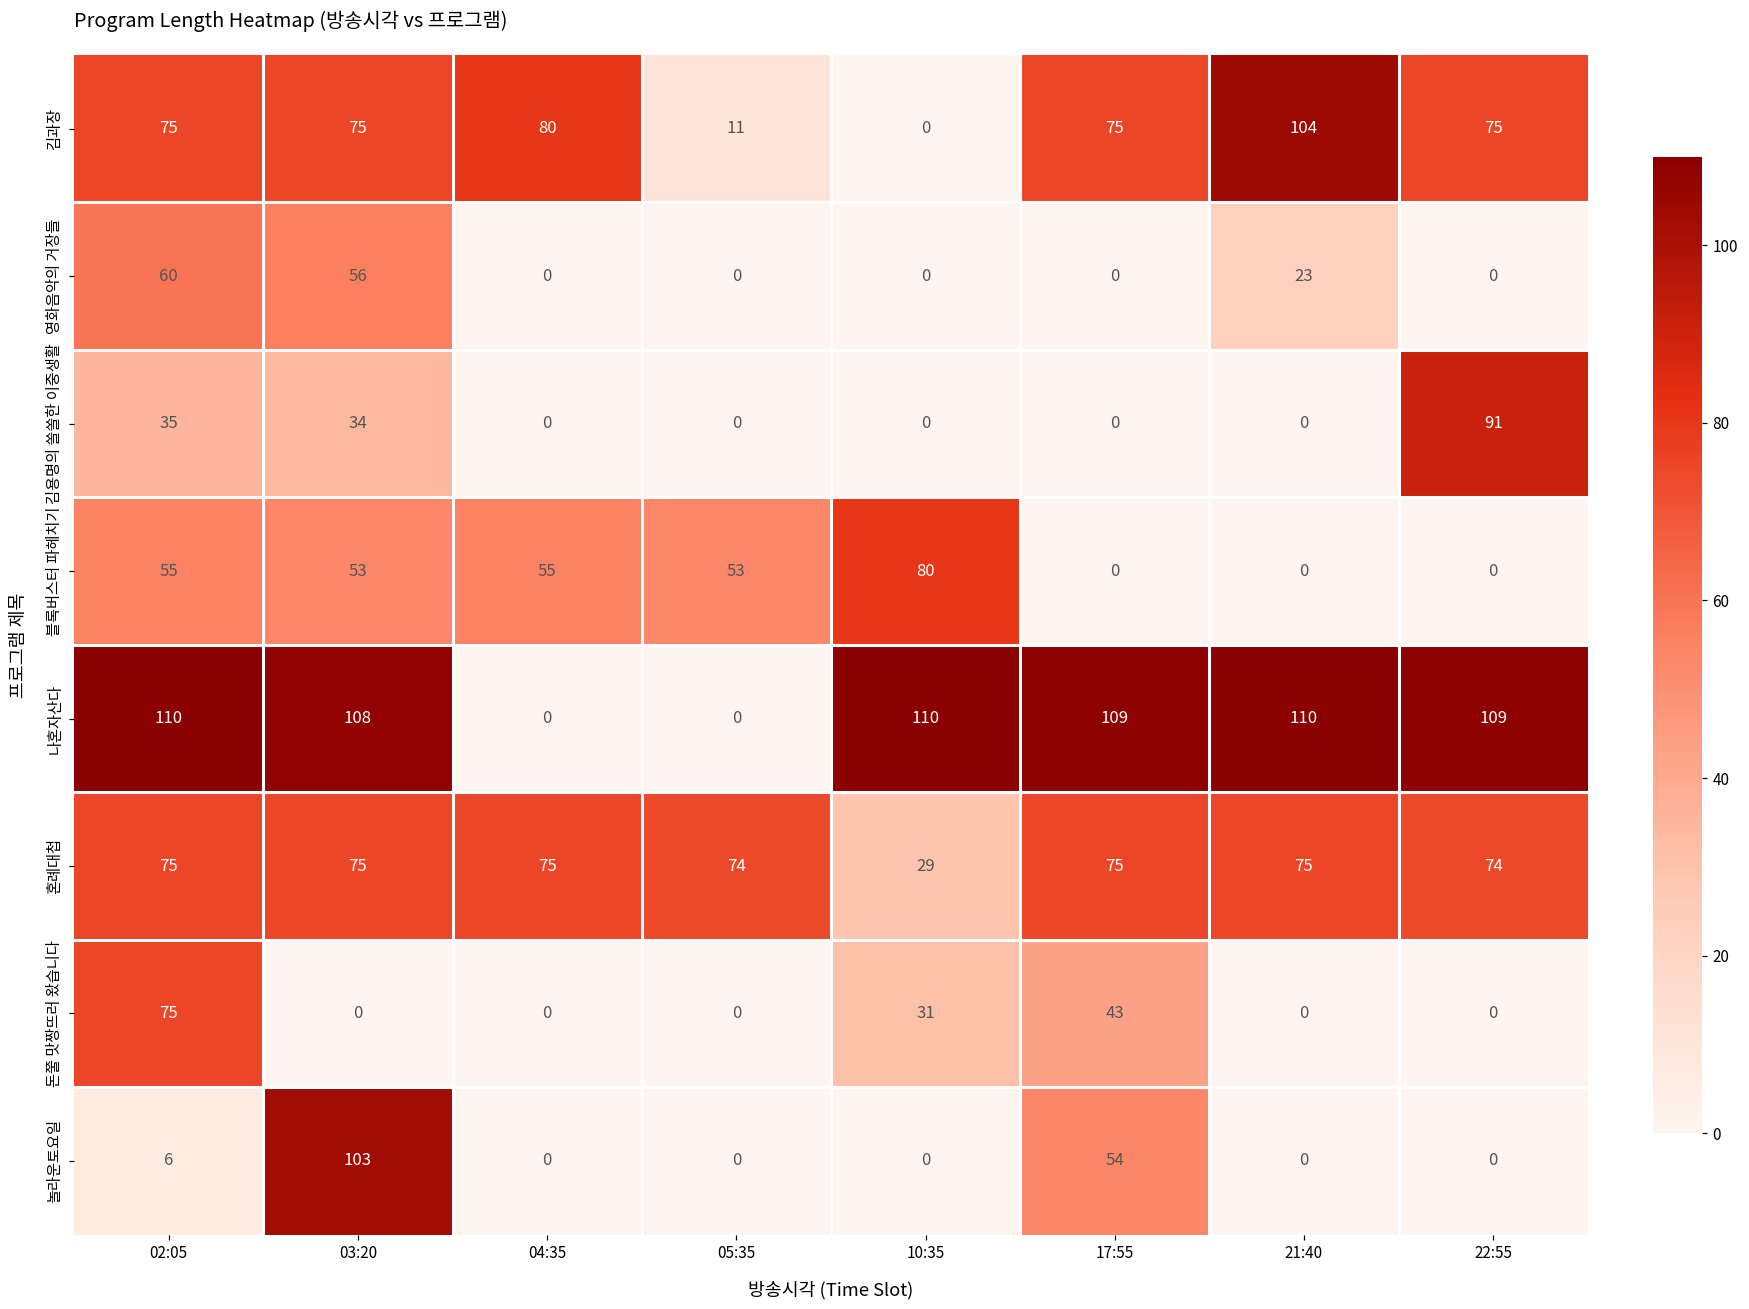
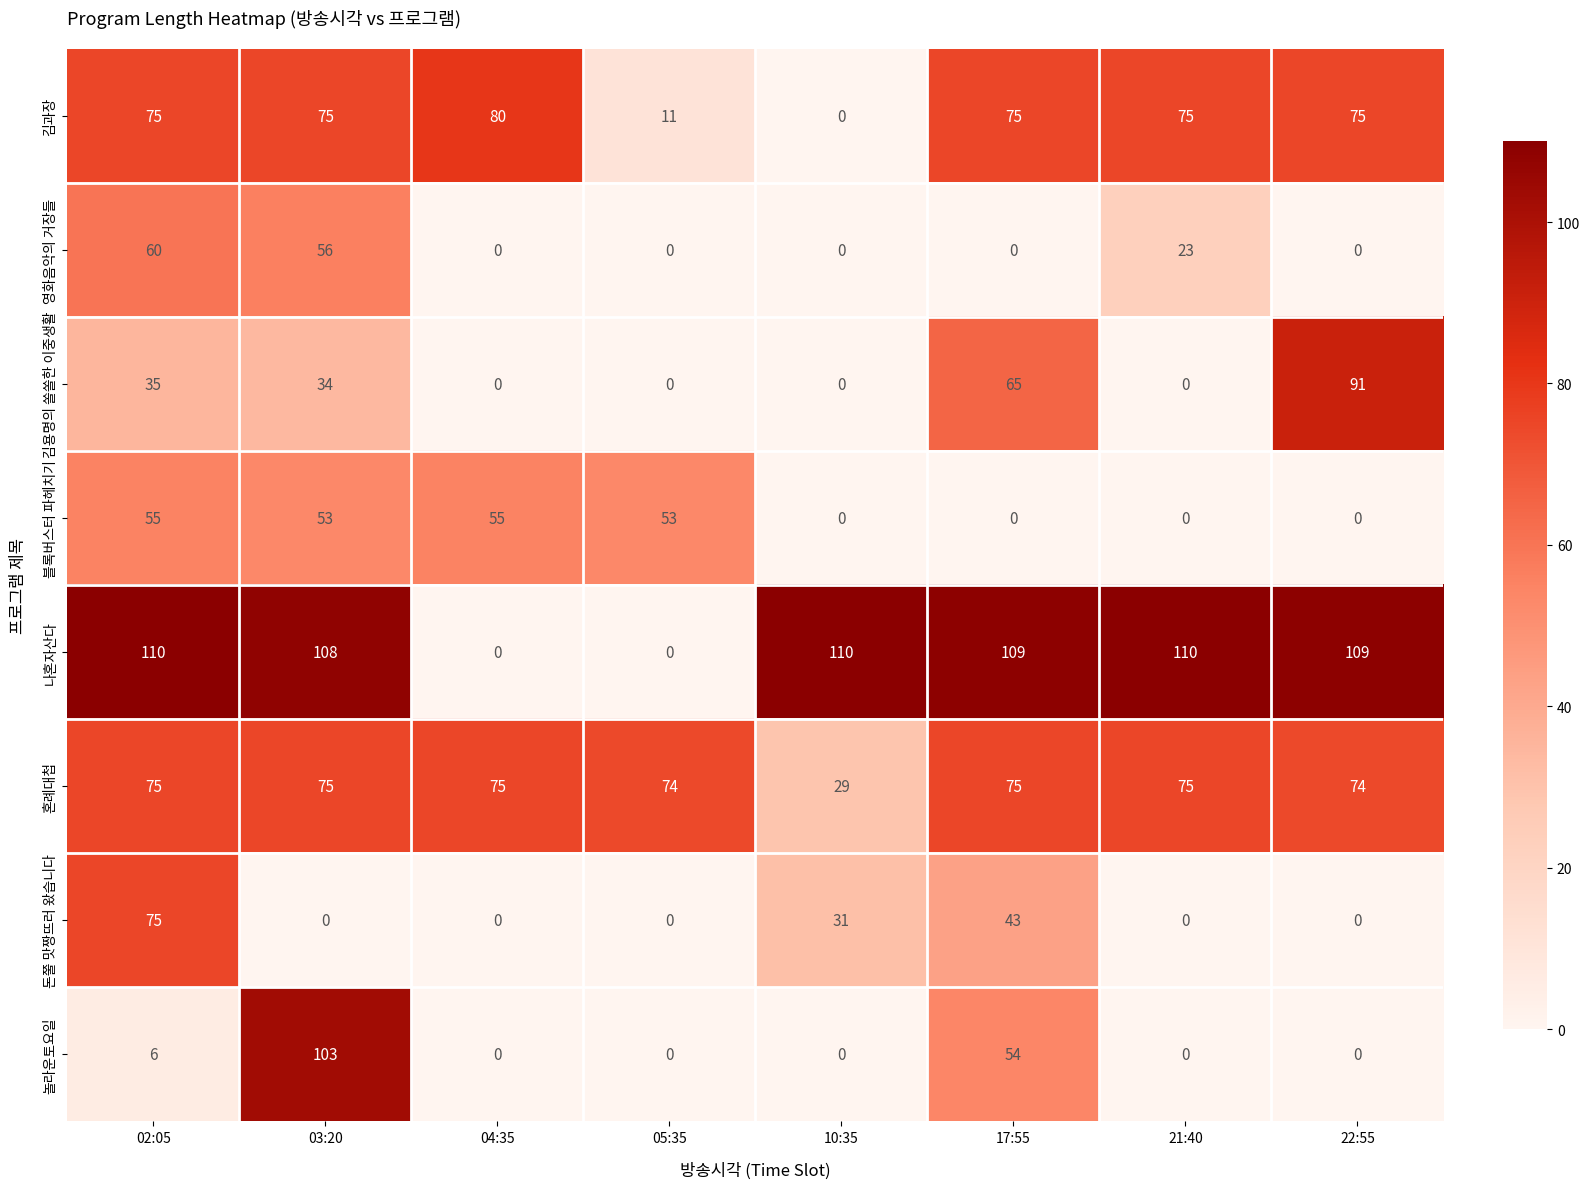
  {
    "김과장": {
      "02:05": 75,
      "03:20": 75,
      "04:35": 80,
      "05:35": 11,
      "10:35": 0,
      "17:55": 75,
-     "21:40": 104,
+     "21:40": 75,
      "22:55": 75
    },
    "영화음악의 거장들": {
      "02:05": 60,
      "03:20": 56,
      "04:35": 0,
      "05:35": 0,
      "10:35": 0,
      "17:55": 0,
      "21:40": 23,
      "22:55": 0
    },
    "김용명의 쏠쏠한 이중생활": {
      "02:05": 35,
      "03:20": 34,
      "04:35": 0,
      "05:35": 0,
      "10:35": 0,
-     "17:55": 0,
+     "17:55": 65,
      "21:40": 0,
      "22:55": 91
    },
    "블록버스터 파헤치기": {
      "02:05": 55,
      "03:20": 53,
      "04:35": 55,
      "05:35": 53,
-     "10:35": 80,
+     "10:35": 0,
      "17:55": 0,
      "21:40": 0,
      "22:55": 0
    },
    "나혼자산다": {
      "02:05": 110,
      "03:20": 108,
      "04:35": 0,
      "05:35": 0,
      "10:35": 110,
      "17:55": 109,
      "21:40": 110,
      "22:55": 109
    },
    "혼례대첩": {
      "02:05": 75,
      "03:20": 75,
      "04:35": 75,
      "05:35": 74,
      "10:35": 29,
      "17:55": 75,
      "21:40": 75,
      "22:55": 74
    },
    "돈쭐 맛짱뜨러 왔습니다": {
      "02:05": 75,
      "03:20": 0,
      "04:35": 0,
      "05:35": 0,
      "10:35": 31,
      "17:55": 43,
      "21:40": 0,
      "22:55": 0
    },
    "놀라운토요일": {
      "02:05": 6,
      "03:20": 103,
      "04:35": 0,
      "05:35": 0,
      "10:35": 0,
      "17:55": 54,
      "21:40": 0,
      "22:55": 0
    }
  }
